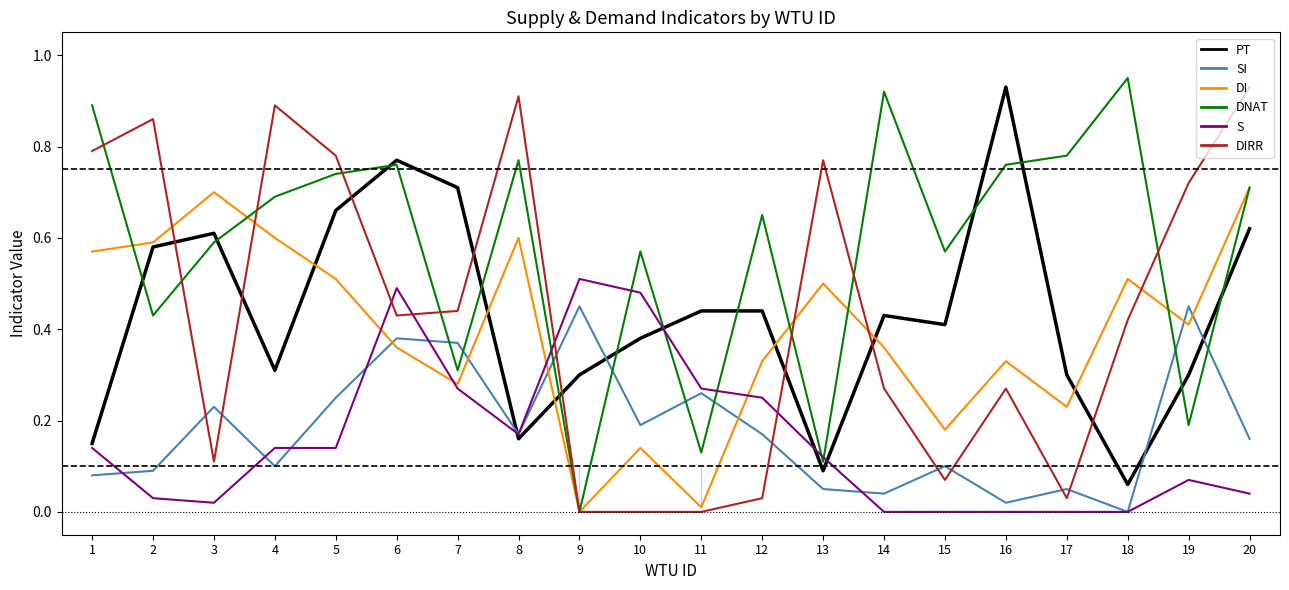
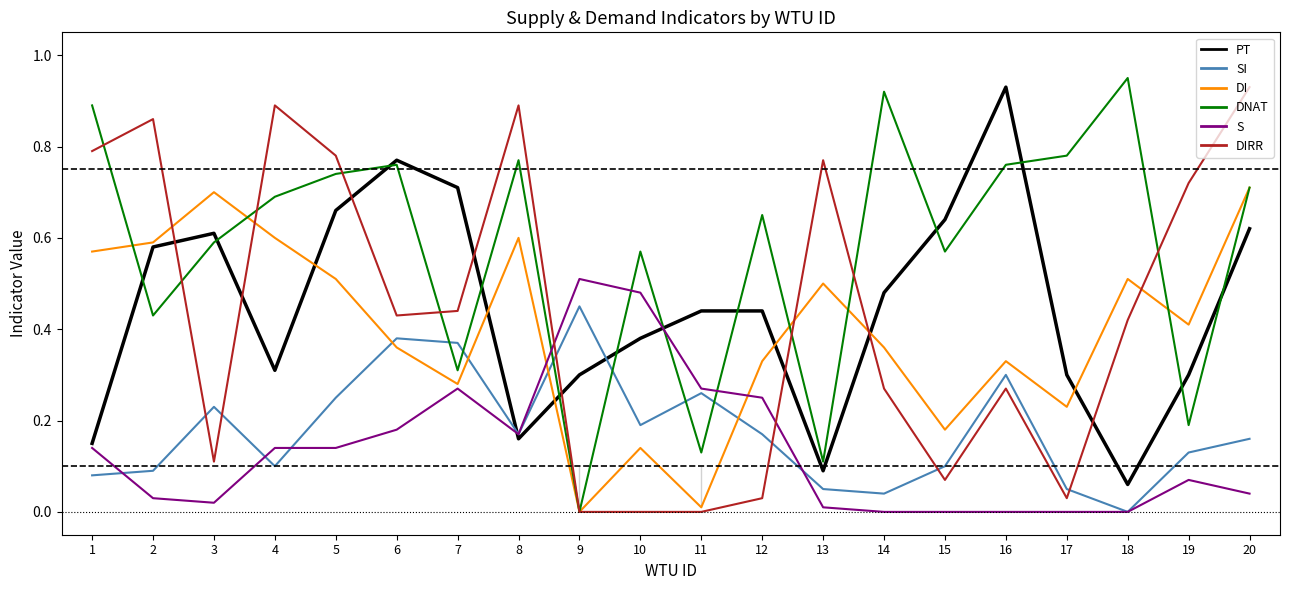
  {
    "PT": {
      "1": 0.15,
      "2": 0.58,
      "3": 0.61,
      "4": 0.31,
      "5": 0.66,
      "6": 0.77,
      "7": 0.71,
      "8": 0.16,
      "9": 0.30,
      "10": 0.38,
      "11": 0.44,
      "12": 0.44,
      "13": 0.09,
-     "14": 0.43,
-     "15": 0.41,
+     "14": 0.48,
+     "15": 0.64,
      "16": 0.93,
      "17": 0.30,
      "18": 0.06,
      "19": 0.30,
      "20": 0.62
    },
    "SI": {
      "1": 0.08,
      "2": 0.09,
      "3": 0.23,
      "4": 0.10,
      "5": 0.25,
      "6": 0.38,
      "7": 0.37,
      "9": 0.45,
      "10": 0.19,
      "11": 0.26,
      "12": 0.17,
      "13": 0.05,
      "14": 0.04,
      "15": 0.10,
-     "16": 0.02,
+     "16": 0.30,
      "17": 0.05,
-     "19": 0.45,
+     "19": 0.13,
      "20": 0.16
    },
    "DI": {
      "1": 0.57,
      "2": 0.59,
      "3": 0.70,
      "4": 0.60,
      "5": 0.51,
      "6": 0.36,
      "7": 0.28,
      "8": 0.60,
      "10": 0.14,
      "11": 0.01,
      "12": 0.33,
      "13": 0.50,
      "14": 0.36,
      "15": 0.18,
      "16": 0.33,
      "17": 0.23,
      "18": 0.51,
      "19": 0.41
    },
    "DNAT": {
      "1": 0.89,
      "2": 0.43,
      "3": 0.59,
      "4": 0.69,
      "5": 0.74,
      "6": 0.76,
      "7": 0.31,
      "8": 0.77,
      "10": 0.57,
      "11": 0.13,
      "12": 0.65,
      "13": 0.11,
      "14": 0.92,
      "15": 0.57,
      "16": 0.76,
      "17": 0.78,
      "18": 0.95,
      "19": 0.19
    },
    "S": {
      "1": 0.14,
      "2": 0.03,
      "3": 0.02,
      "4": 0.14,
      "5": 0.14,
-     "6": 0.49,
+     "6": 0.18,
      "7": 0.27,
      "9": 0.51,
      "10": 0.48,
      "11": 0.27,
      "12": 0.25,
-     "13": 0.12,
+     "13": 0.01,
      "14": 0.00,
      "15": 0.00,
      "16": 0.00,
      "17": 0.00,
      "19": 0.07,
      "20": 0.04
    },
    "DIRR": {
      "1": 0.79,
      "2": 0.86,
      "3": 0.11,
      "4": 0.89,
      "5": 0.78,
      "6": 0.43,
      "7": 0.44,
-     "8": 0.91,
+     "8": 0.89,
      "10": 0.00,
      "11": 0.00,
      "12": 0.03,
      "13": 0.77,
      "14": 0.27,
      "15": 0.07,
      "16": 0.27,
      "17": 0.03,
      "18": 0.42,
      "19": 0.72
    }
  }
